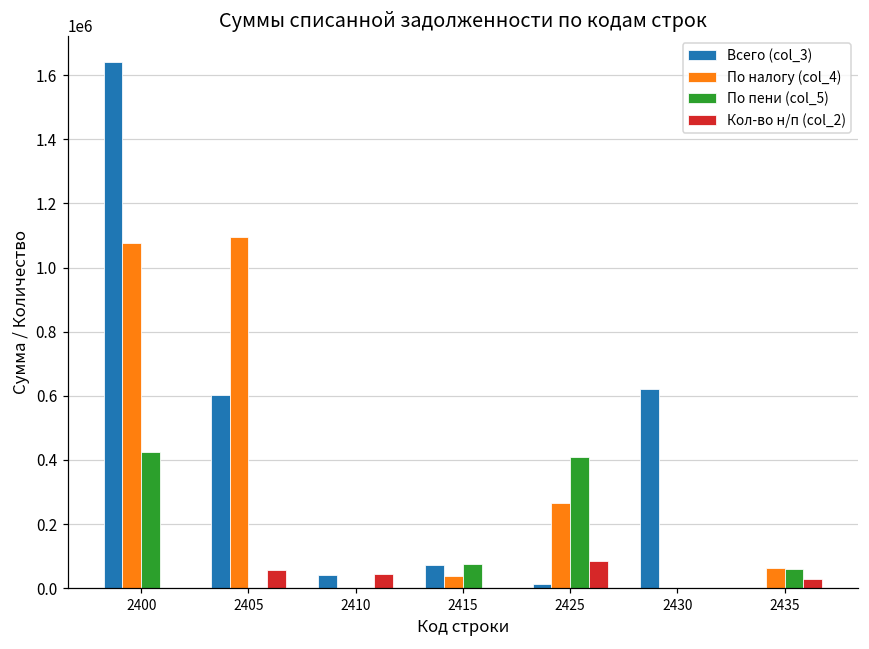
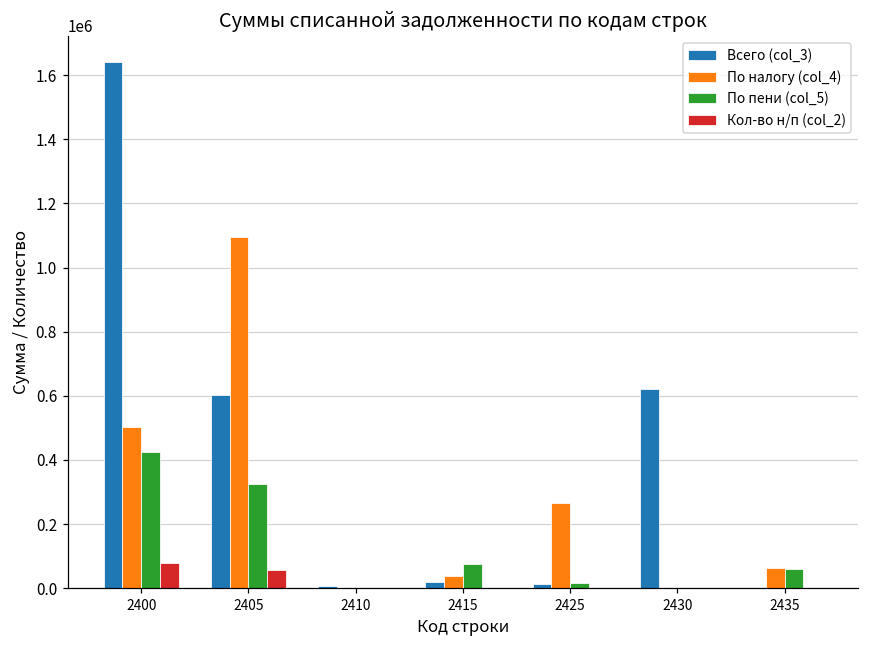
  {
    "Всего (col_3)": {
      "2400": 1640000,
      "2405": 600000,
-     "2410": 40000,
-     "2415": 70000,
+     "2410": 10000,
+     "2415": 20000,
      "2425": 10000,
      "2430": 620000
    },
    "По налогу (col_4)": {
-     "2400": 1080000,
+     "2400": 500000,
      "2405": 1100000,
      "2415": 40000,
      "2425": 270000,
      "2435": 60000
    },
    "По пени (col_5)": {
      "2400": 430000,
-     "2405": 0,
+     "2405": 330000,
      "2415": 80000,
-     "2425": 410000,
+     "2425": 20000,
      "2435": 60000
    },
    "Кол-во н/п (col_2)": {
-     "2400": 0,
+     "2400": 80000,
      "2405": 60000,
-     "2410": 50000,
-     "2425": 80000,
-     "2435": 30000
+     "2410": 0,
+     "2425": 0,
+     "2435": 0
    }
  }
